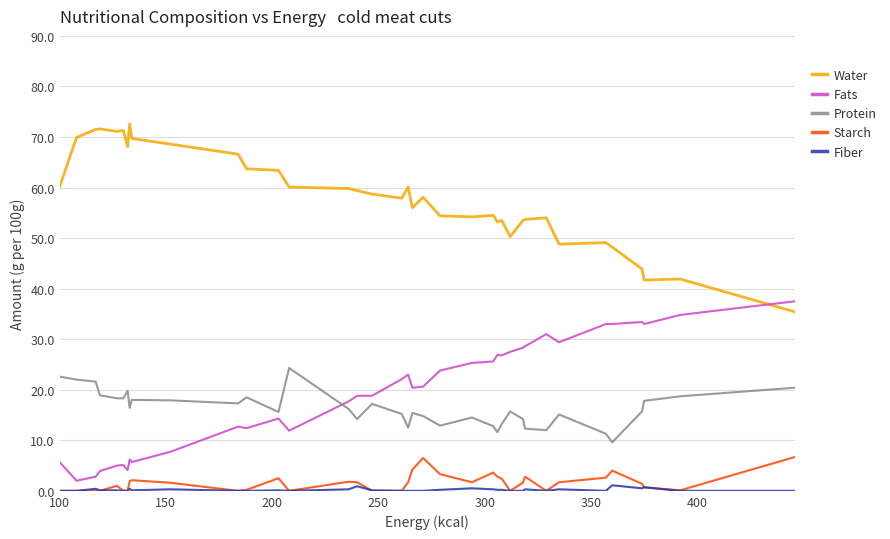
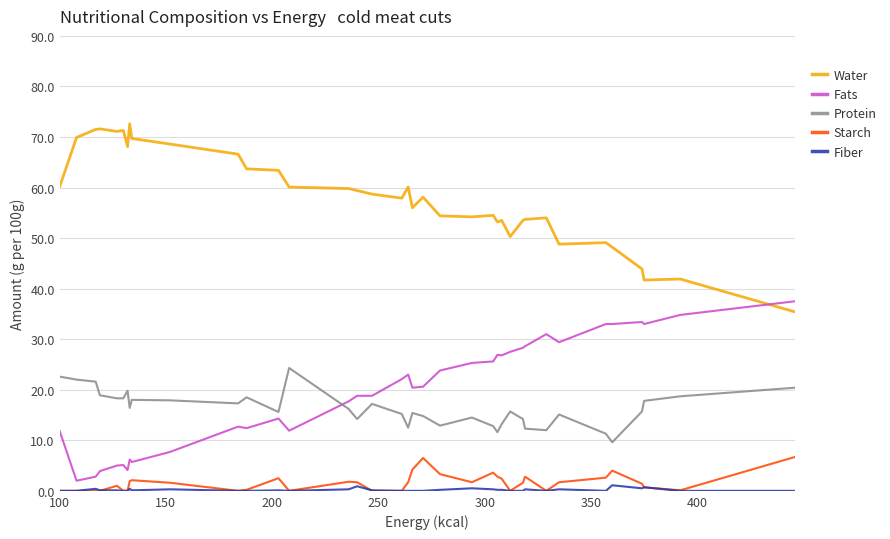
  {
    "Water": {
      "100": 60
    },
    "Fats": {
-     "100": 6
+     "100": 12
    },
    "Protein": {
      "100": 23
    }
  }
